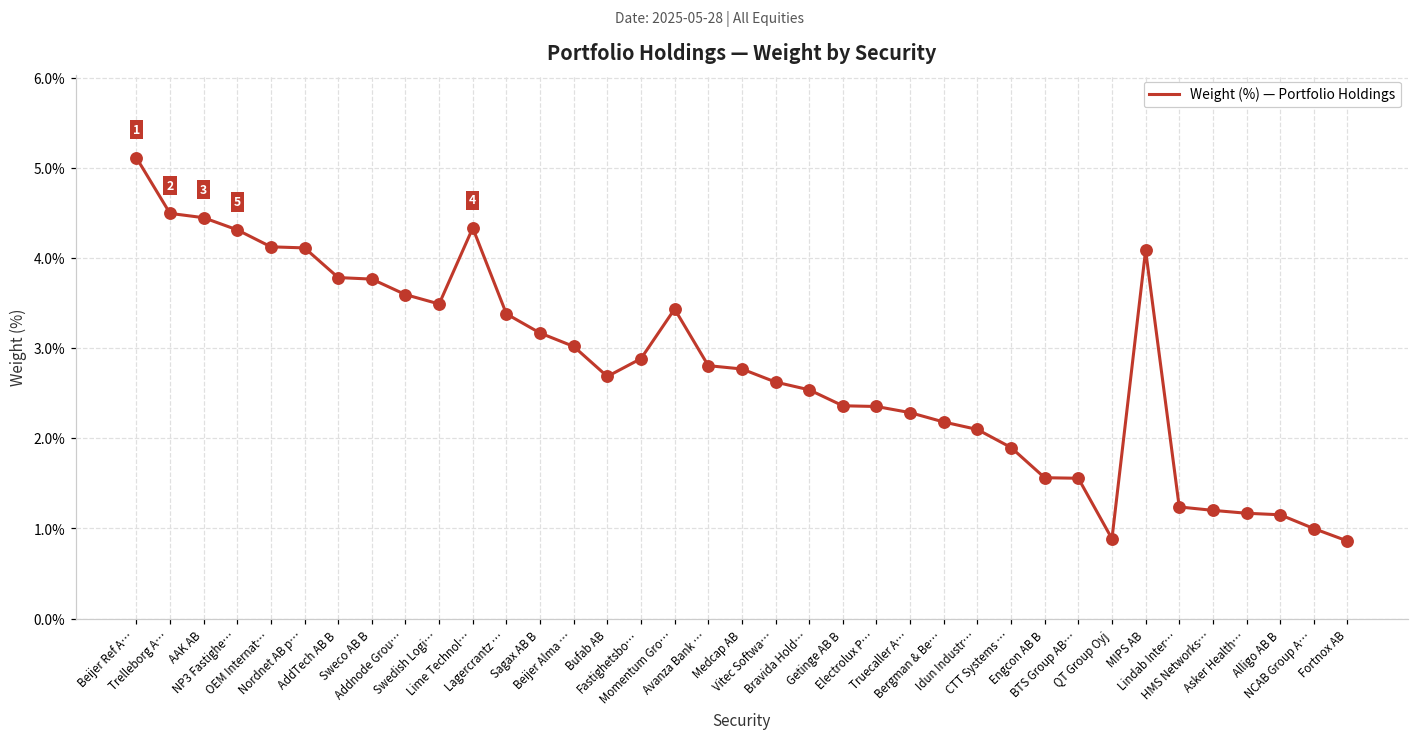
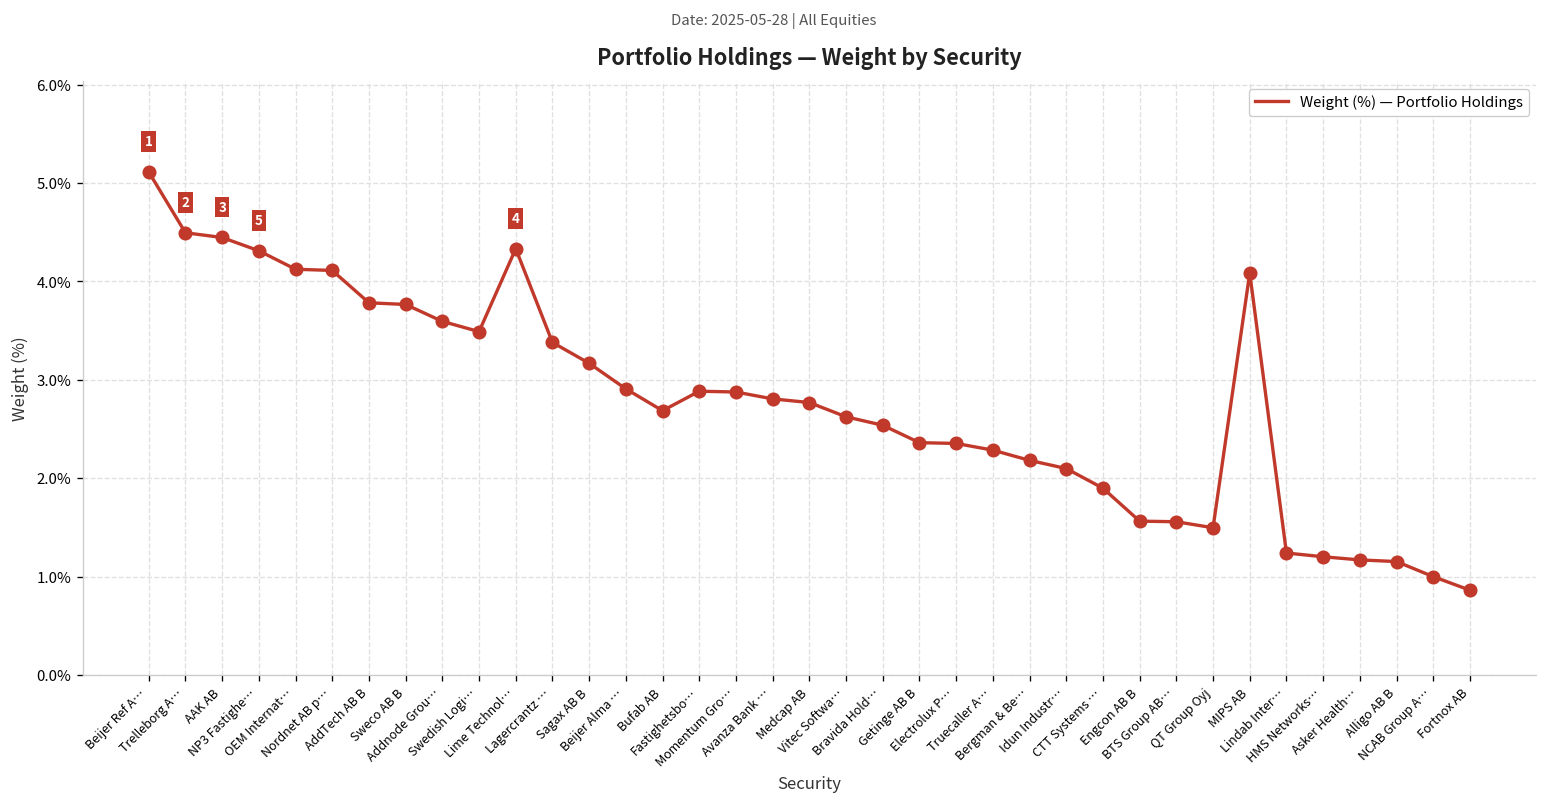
  {
    "OEM Internat…": "4.1%",
    "Nordnet AB p…": "4.1%",
    "AddTech AB B": "3.8%",
    "Sweco AB B": "3.8%",
    "Addnode Grou…": "3.6%",
    "Swedish Logi…": "3.5%",
    "Lagercrantz …": "3.4%",
    "Sagax AB B": "3.2%",
-   "Beijer Alma …": "3.0%",
+   "Beijer Alma …": "2.9%",
    "Bufab AB": "2.7%",
    "Fastighetsbo…": "2.9%",
-   "Momentum Gro…": "3.4%",
+   "Momentum Gro…": "2.9%",
    "Avanza Bank …": "2.8%",
    "Medcap AB": "2.8%",
    "Vitec Softwa…": "2.6%",
    "Bravida Hold…": "2.5%",
    "Getinge AB B": "2.4%",
    "Electrolux P…": "2.4%",
    "Truecaller A…": "2.3%",
    "Bergman & Be…": "2.2%",
    "Idun Industr…": "2.1%",
    "CTT Systems …": "1.9%",
    "Engcon AB B": "1.6%",
    "BTS Group AB…": "1.6%",
-   "QT Group Oyj": "0.9%",
+   "QT Group Oyj": "1.5%",
    "MIPS AB": "4.1%",
    "Lindab Inter…": "1.2%",
    "HMS Networks…": "1.2%",
    "Asker Health…": "1.2%",
    "Alligo AB B": "1.2%",
    "NCAB Group A…": "1.0%",
    "Fortnox AB": "0.9%"
  }
